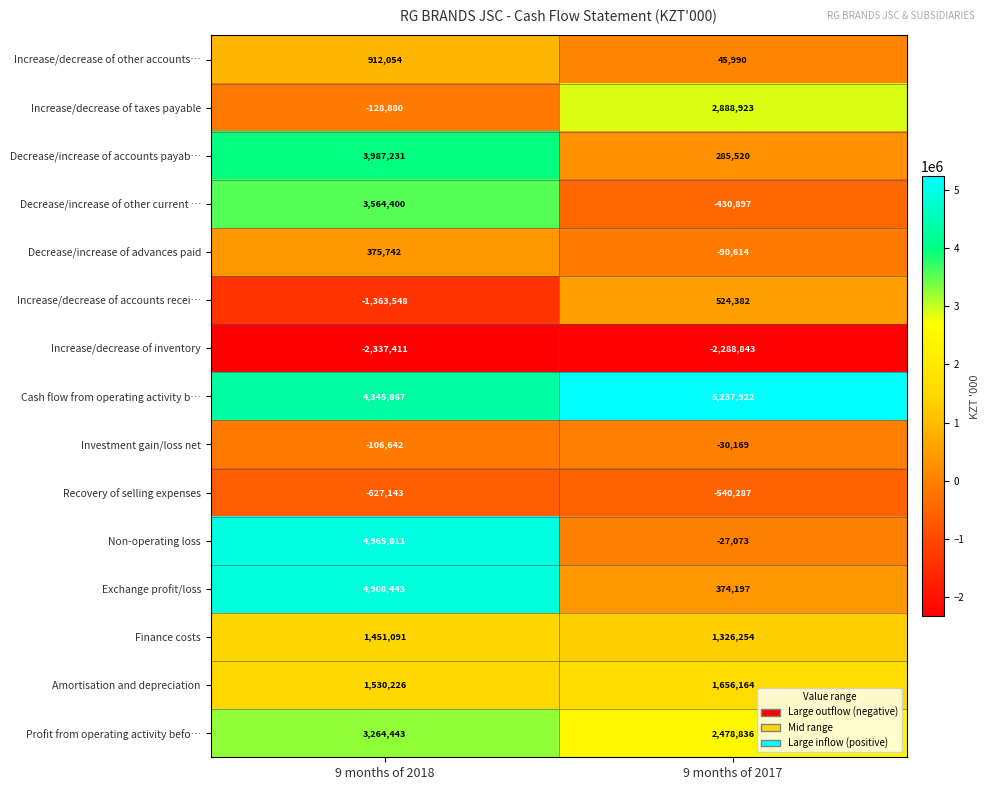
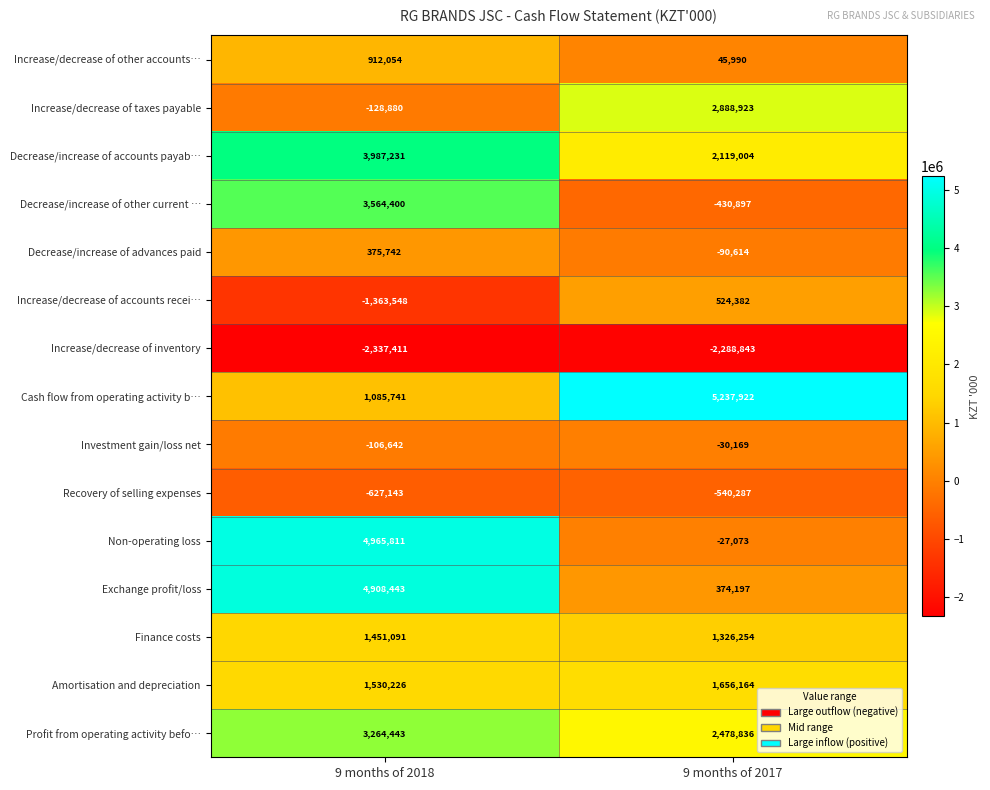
  {
    "Increase/decrease of other accounts…": {
      "9 months of 2018": "912,054",
      "9 months of 2017": "45,990"
    },
    "Increase/decrease of taxes payable": {
      "9 months of 2018": "-128,880",
      "9 months of 2017": "2,888,923"
    },
    "Decrease/increase of accounts payab…": {
      "9 months of 2018": "3,987,231",
-     "9 months of 2017": "285,520"
+     "9 months of 2017": "2,119,004"
    },
    "Decrease/increase of other current …": {
      "9 months of 2018": "3,564,400",
      "9 months of 2017": "-430,897"
    },
    "Decrease/increase of advances paid": {
      "9 months of 2018": "375,742",
      "9 months of 2017": "-90,614"
    },
    "Increase/decrease of accounts recei…": {
      "9 months of 2018": "-1,363,548",
      "9 months of 2017": "524,382"
    },
    "Increase/decrease of inventory": {
      "9 months of 2018": "-2,337,411",
      "9 months of 2017": "-2,288,843"
    },
    "Cash flow from operating activity b…": {
-     "9 months of 2018": "4,345,867",
+     "9 months of 2018": "1,085,741",
      "9 months of 2017": "5,237,922"
    },
    "Investment gain/loss net": {
      "9 months of 2018": "-106,642",
      "9 months of 2017": "-30,169"
    },
    "Recovery of selling expenses": {
      "9 months of 2018": "-627,143",
      "9 months of 2017": "-540,287"
    },
    "Non-operating loss": {
      "9 months of 2018": "4,965,811",
      "9 months of 2017": "-27,073"
    },
    "Exchange profit/loss": {
      "9 months of 2018": "4,908,443",
      "9 months of 2017": "374,197"
    },
    "Finance costs": {
      "9 months of 2018": "1,451,091",
      "9 months of 2017": "1,326,254"
    },
    "Amortisation and depreciation": {
      "9 months of 2018": "1,530,226",
      "9 months of 2017": "1,656,164"
    },
    "Profit from operating activity befo…": {
      "9 months of 2018": "3,264,443",
      "9 months of 2017": "2,478,836"
    }
  }
